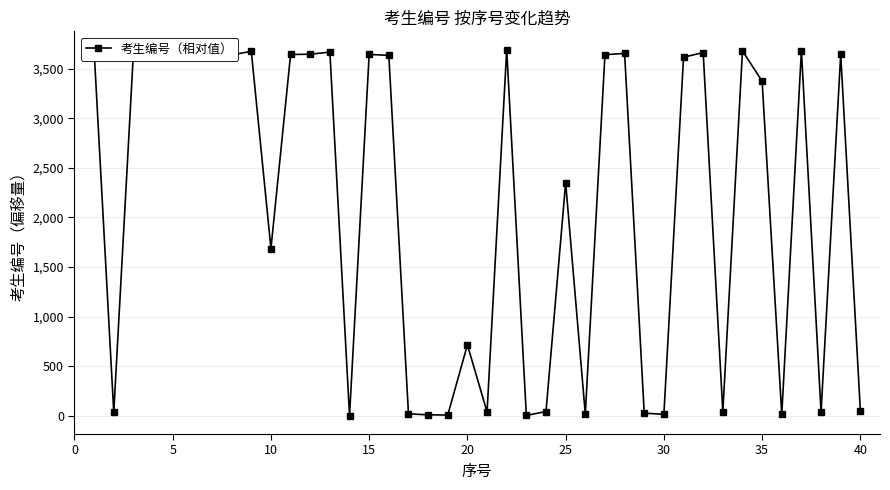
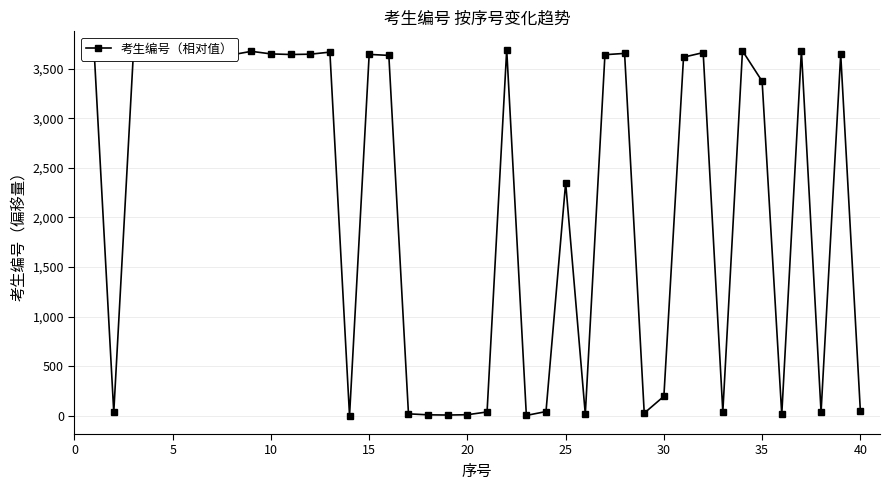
  {
-   "10": "1,700",
+   "10": "3,600",
    "15": "3,600",
-   "20": "700",
+   "20": "0",
    "25": "2,400",
-   "30": "0",
+   "30": "200",
    "35": "3,400",
    "40": "100"
  }
